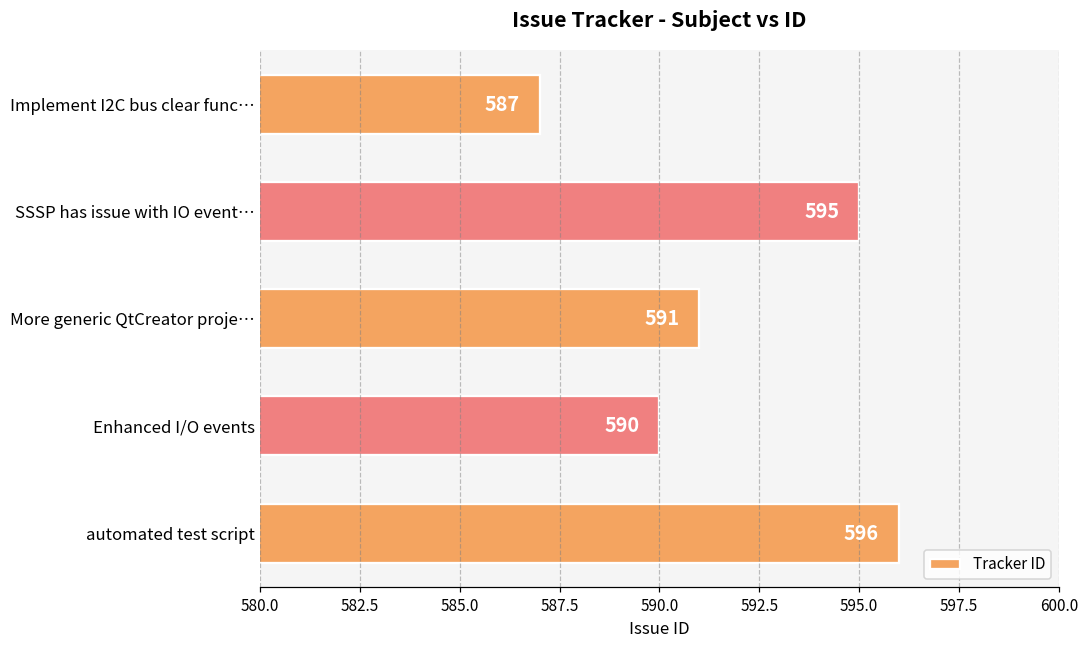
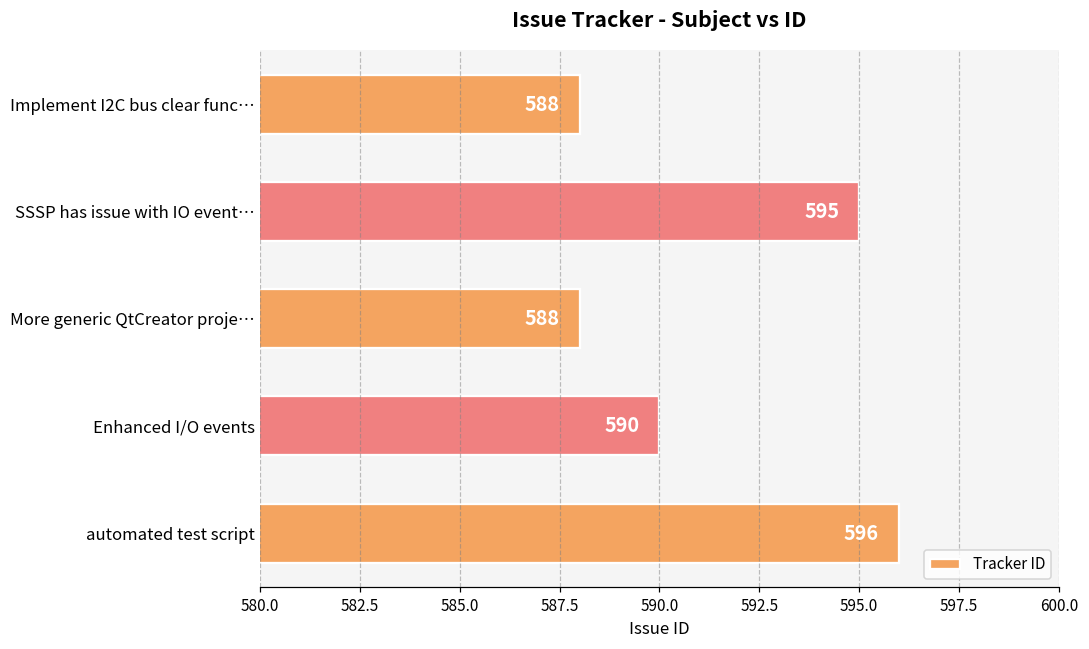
  {
-   "Implement I2C bus clear func…": 587,
+   "Implement I2C bus clear func…": 588,
    "SSSP has issue with IO event…": 595,
-   "More generic QtCreator proje…": 591,
+   "More generic QtCreator proje…": 588,
    "Enhanced I/O events": 590,
    "automated test script": 596
  }
